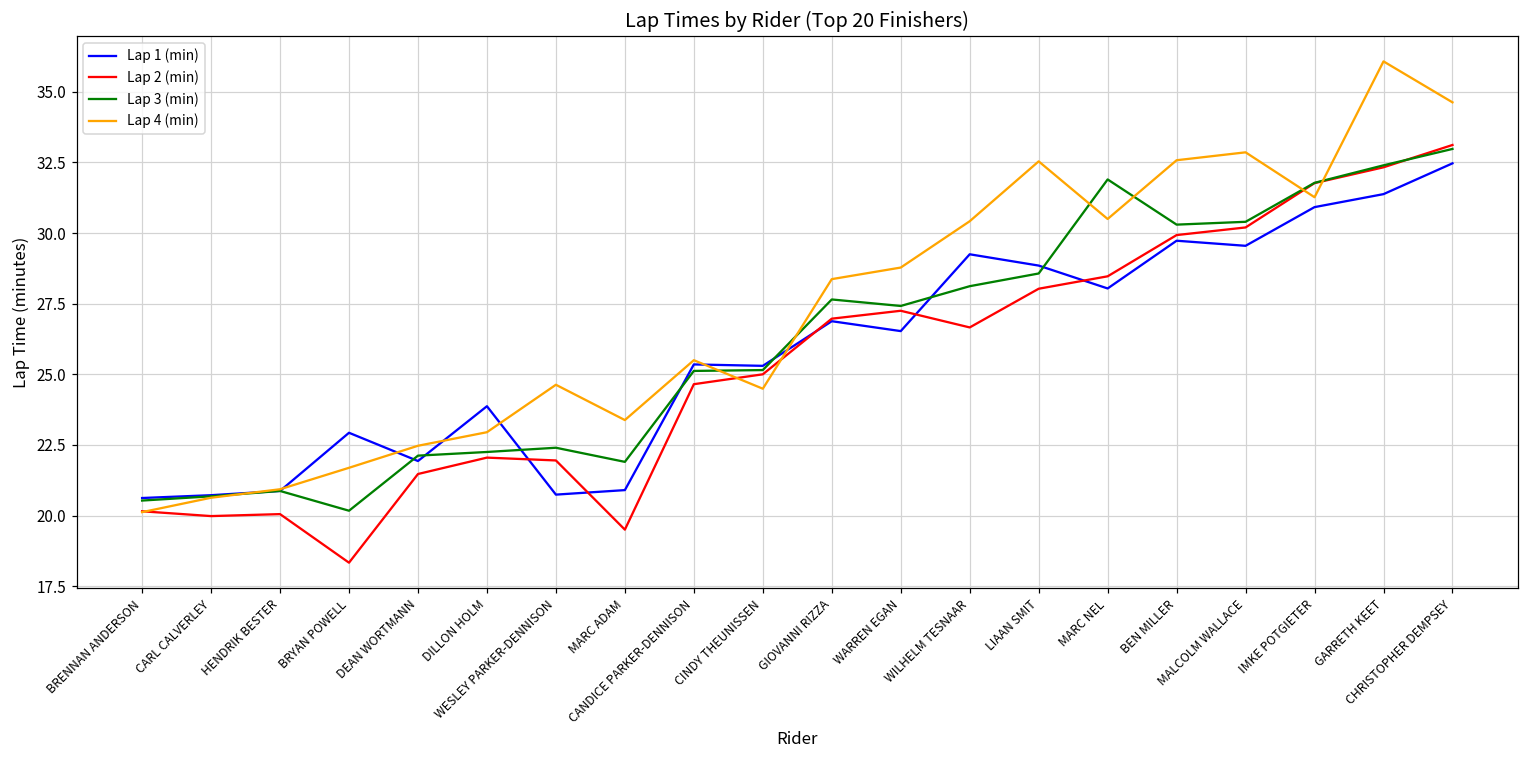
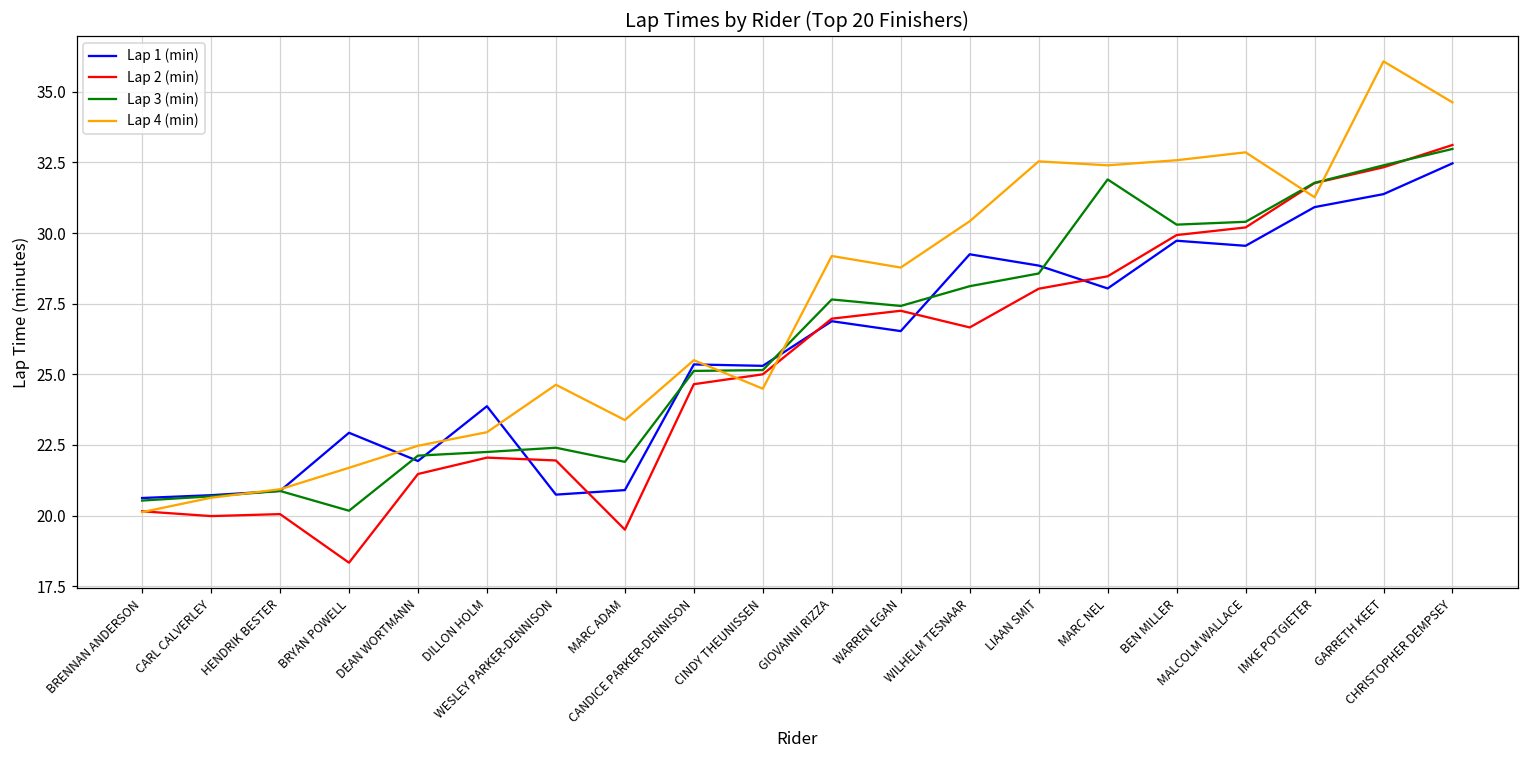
  {
    "Lap 1 (min)": {
      "BRYAN POWELL": 22.9,
      "DEAN WORTMANN": 21.9,
      "DILLON HOLM": 23.9,
      "WESLEY PARKER-DENNISON": 20.7,
      "MARC ADAM": 20.9,
      "CANDICE PARKER-DENNISON": 25.4,
      "CINDY THEUNISSEN": 25.3,
      "WARREN EGAN": 26.5,
      "WILHELM TESNAAR": 29.3,
      "LIAAN SMIT": 28.9,
      "MARC NEL": 28.0,
      "BEN MILLER": 29.7,
      "MALCOLM WALLACE": 29.6,
      "IMKE POTGIETER": 30.9,
      "GARRETH KEET": 31.4,
      "CHRISTOPHER DEMPSEY": 32.5
    },
    "Lap 2 (min)": {
      "CARL CALVERLEY": 20.0,
      "HENDRIK BESTER": 20.1,
      "BRYAN POWELL": 18.3,
      "DEAN WORTMANN": 21.5,
      "DILLON HOLM": 22.1,
      "WESLEY PARKER-DENNISON": 22.0,
      "MARC ADAM": 19.5,
      "CANDICE PARKER-DENNISON": 24.7,
      "CINDY THEUNISSEN": 25.0,
      "WARREN EGAN": 27.3,
      "WILHELM TESNAAR": 26.7,
      "LIAAN SMIT": 28.0,
      "MARC NEL": 28.5,
      "BEN MILLER": 29.9,
      "MALCOLM WALLACE": 30.2,
      "CHRISTOPHER DEMPSEY": 33.1
    },
    "Lap 3 (min)": {
      "BRYAN POWELL": 20.2,
      "DEAN WORTMANN": 22.1,
      "DILLON HOLM": 22.3,
      "WESLEY PARKER-DENNISON": 22.4,
      "MARC ADAM": 21.9,
      "CANDICE PARKER-DENNISON": 25.1,
      "CINDY THEUNISSEN": 25.2,
      "GIOVANNI RIZZA": 27.7,
      "WARREN EGAN": 27.4,
      "WILHELM TESNAAR": 28.1,
      "LIAAN SMIT": 28.6,
      "MARC NEL": 31.9,
      "BEN MILLER": 30.3,
      "MALCOLM WALLACE": 30.4,
      "CHRISTOPHER DEMPSEY": 33.0
    },
    "Lap 4 (min)": {
      "BRYAN POWELL": 21.7,
      "DEAN WORTMANN": 22.5,
      "DILLON HOLM": 23.0,
      "WESLEY PARKER-DENNISON": 24.6,
      "MARC ADAM": 23.4,
      "CANDICE PARKER-DENNISON": 25.5,
      "CINDY THEUNISSEN": 24.5,
-     "GIOVANNI RIZZA": 28.4,
+     "GIOVANNI RIZZA": 29.2,
      "WARREN EGAN": 28.8,
      "WILHELM TESNAAR": 30.4,
      "LIAAN SMIT": 32.5,
-     "MARC NEL": 30.5,
+     "MARC NEL": 32.4,
      "BEN MILLER": 32.6,
      "MALCOLM WALLACE": 32.9,
      "IMKE POTGIETER": 31.3,
      "GARRETH KEET": 36.1,
      "CHRISTOPHER DEMPSEY": 34.6
    }
  }
